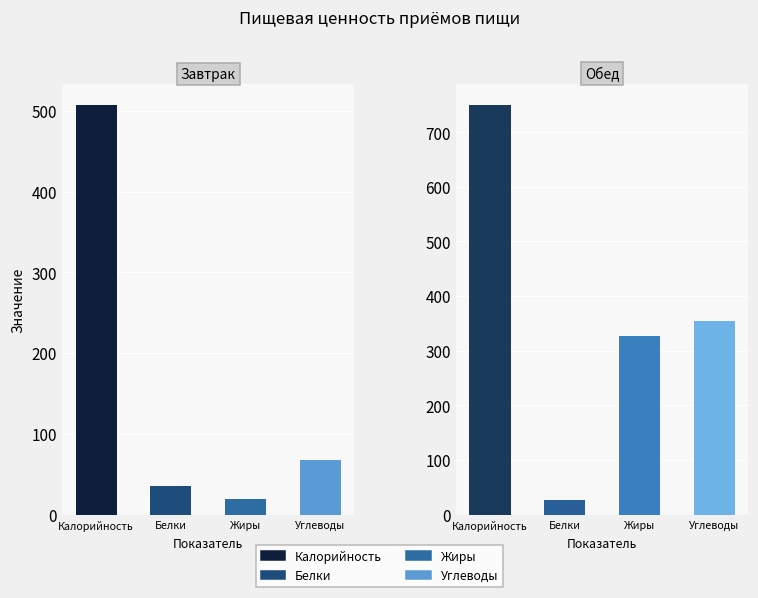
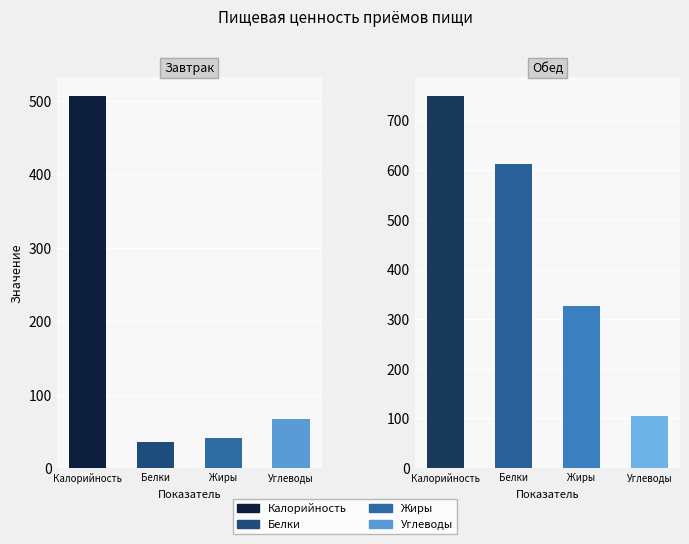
  {
    "Завтрак": {
      "Калорийность": 510,
      "Белки": 40,
-     "Жиры": 20,
+     "Жиры": 40,
      "Углеводы": 70
    },
    "Обед": {
      "Калорийность": 750,
-     "Белки": 30,
+     "Белки": 610,
      "Жиры": 330,
-     "Углеводы": 350
+     "Углеводы": 100
    }
  }
